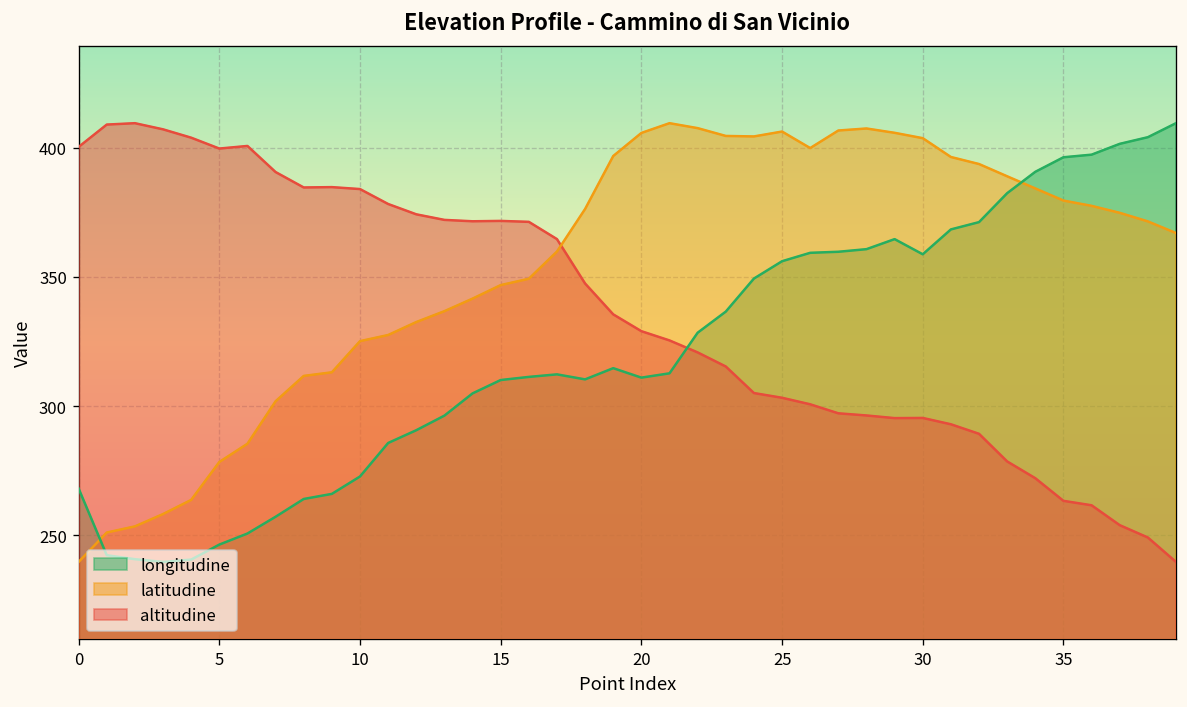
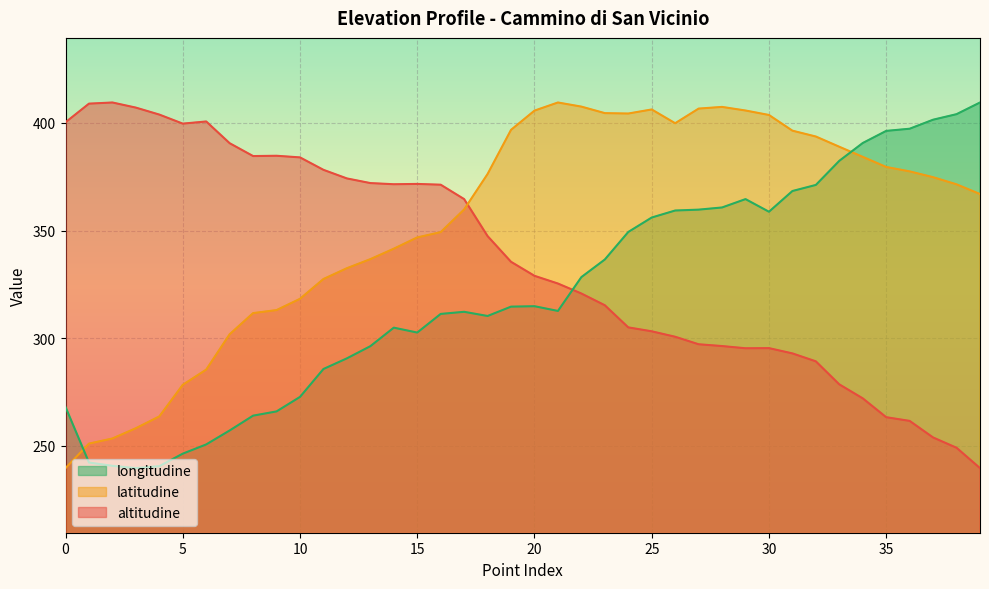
  {
    "longitudine": {
      "0": 268,
      "5": 246,
      "10": 273,
-     "15": 310,
-     "20": 311,
+     "15": 303,
+     "20": 315,
      "25": 356,
      "30": 359,
      "35": 396
    },
    "latitudine": {
      "0": 240,
      "5": 278,
-     "10": 325,
+     "10": 318,
      "15": 347,
      "20": 406,
      "25": 406,
      "30": 404,
      "35": 380
    },
    "altitudine": {
      "0": 400,
      "5": 400,
      "10": 384,
      "15": 372,
      "20": 329,
      "25": 303,
      "30": 295,
      "35": 263
    }
  }
